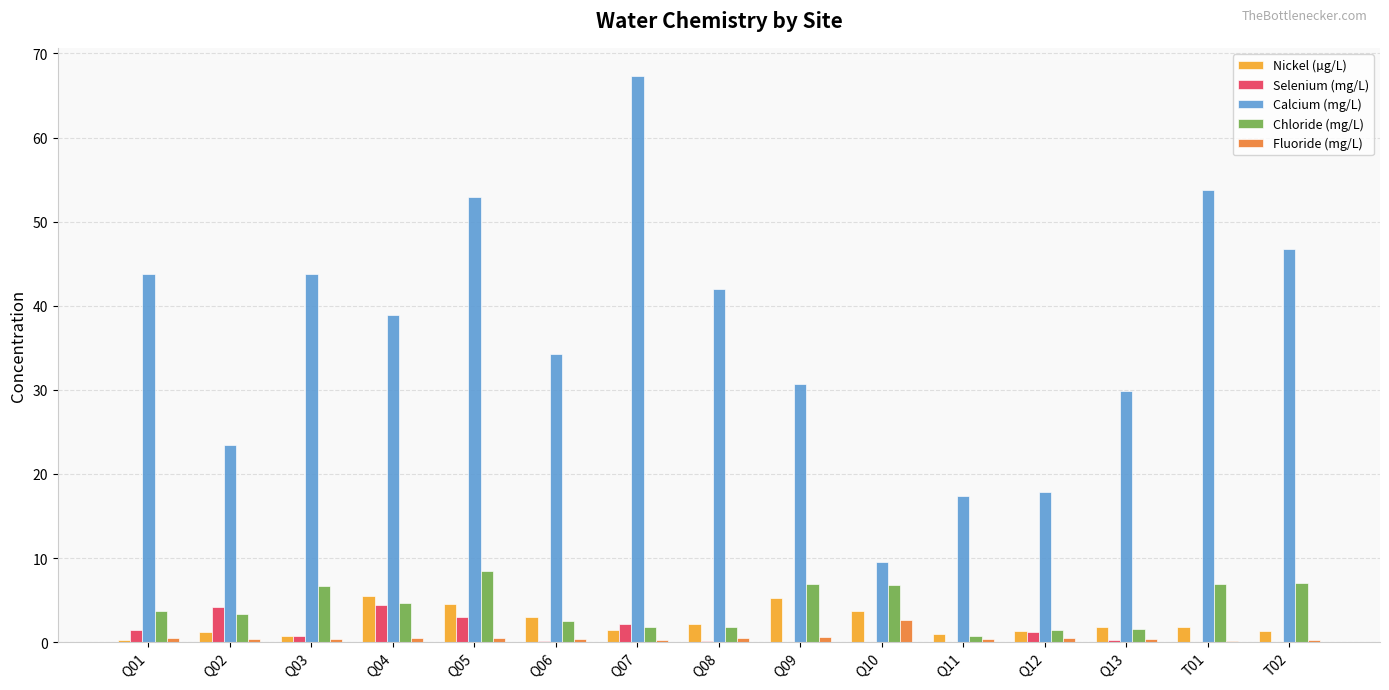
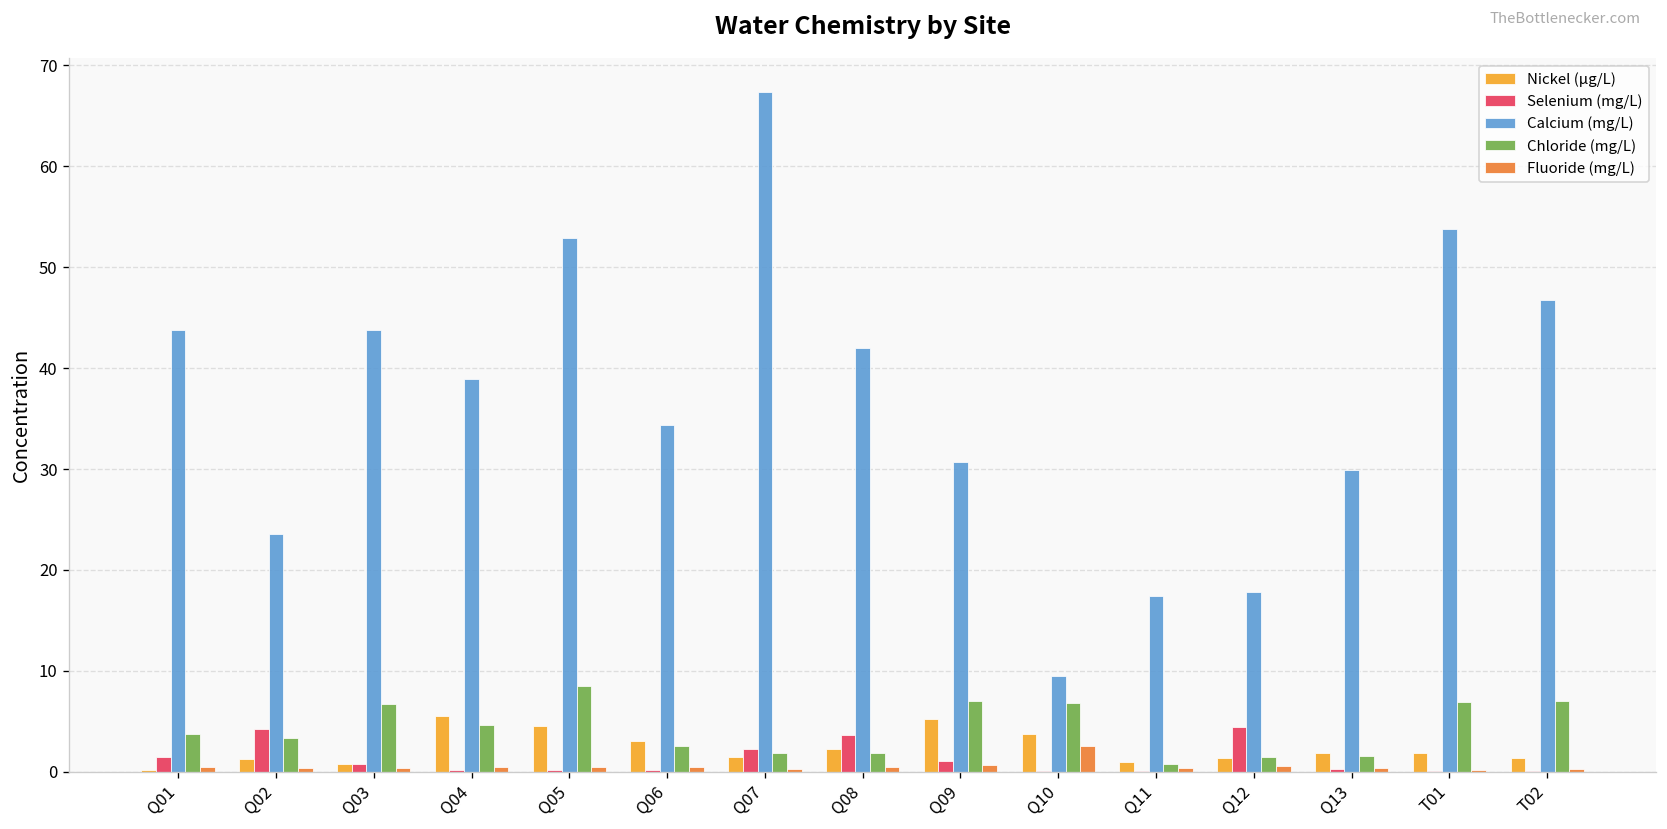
  {
    "Selenium (mg/L)": {
      "Q01": 1,
      "Q02": 4,
      "Q03": 1,
-     "Q04": 4,
-     "Q05": 3,
+     "Q04": 0,
+     "Q05": 0,
      "Q07": 2,
-     "Q08": 0,
-     "Q09": 0,
-     "Q12": 1
+     "Q08": 4,
+     "Q09": 1,
+     "Q12": 4
    },
    "Calcium (mg/L)": {
      "Q01": 44,
      "Q02": 24,
      "Q03": 44,
      "Q04": 39,
      "Q05": 53,
      "Q06": 34,
      "Q07": 67,
      "Q08": 42,
      "Q09": 31,
      "Q10": 10,
      "Q11": 17,
      "Q12": 18,
      "Q13": 30,
      "T01": 54,
      "T02": 47
    },
    "Chloride (mg/L)": {
      "Q01": 4,
      "Q02": 3,
      "Q03": 7,
      "Q04": 5,
      "Q05": 9,
      "Q06": 3,
      "Q07": 2,
      "Q08": 2,
      "Q09": 7,
      "Q10": 7,
      "Q11": 1,
      "Q12": 1,
      "Q13": 2,
      "T01": 7,
      "T02": 7
    }
  }
